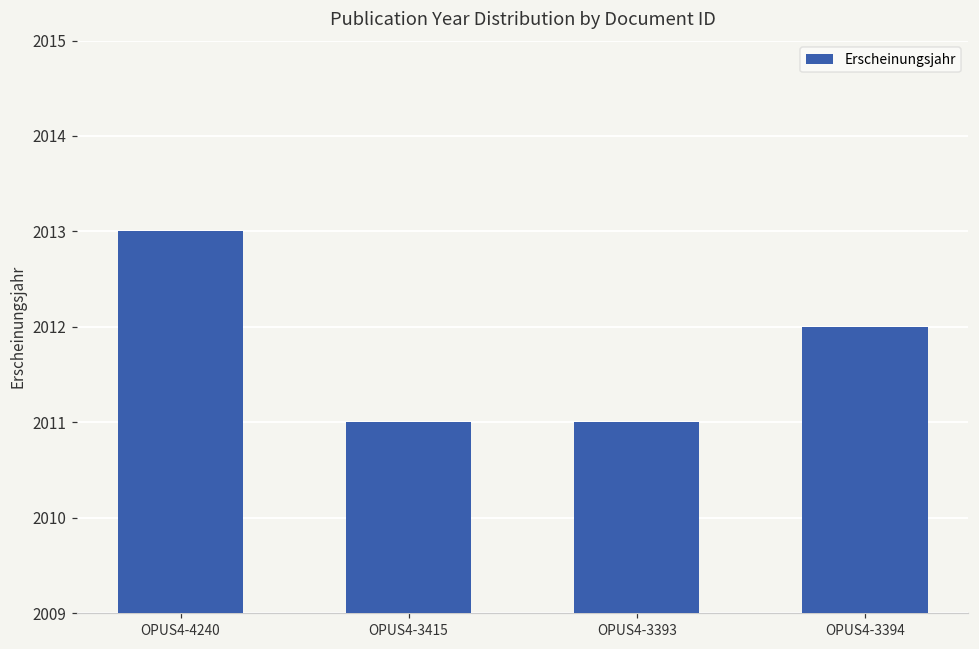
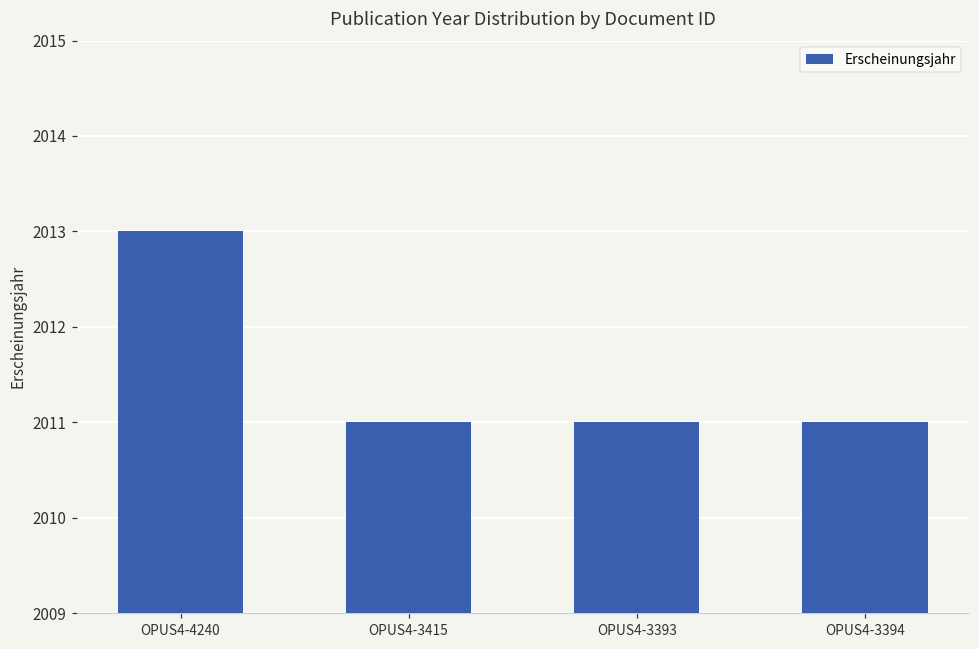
  {
    "OPUS4-4240": 2013,
    "OPUS4-3415": 2011,
    "OPUS4-3393": 2011,
-   "OPUS4-3394": 2012
+   "OPUS4-3394": 2011
  }
